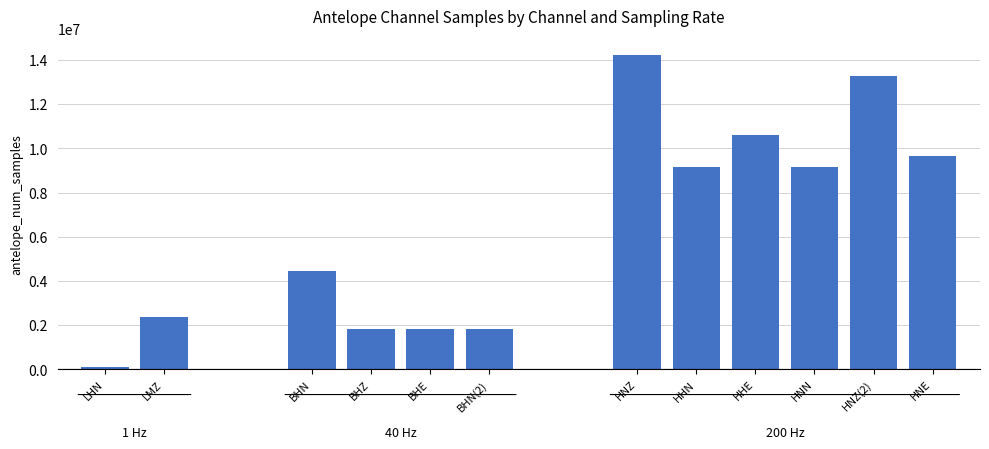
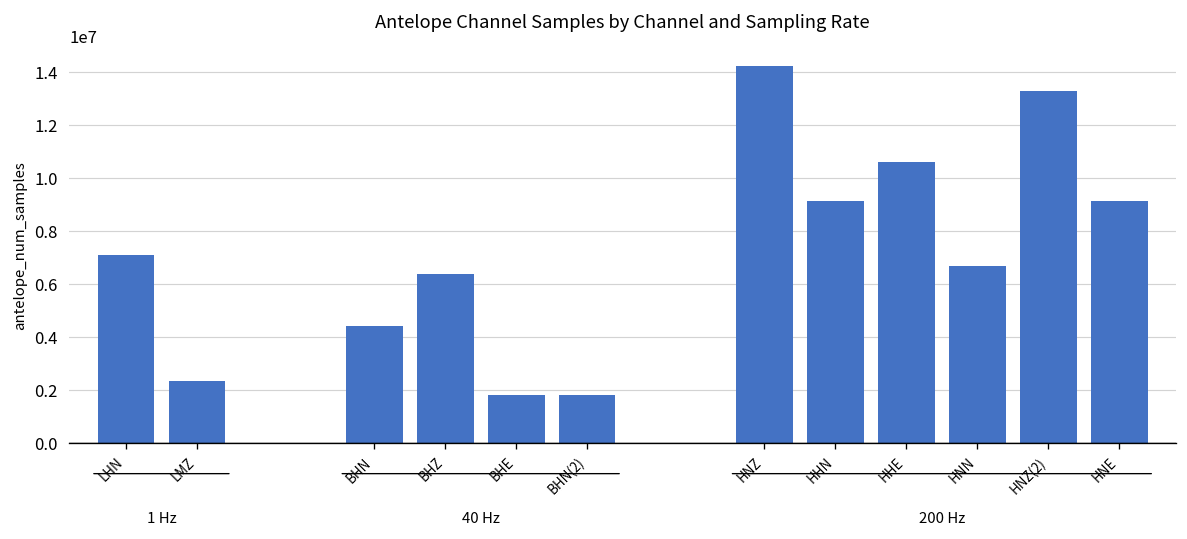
  {
-   "LHN": 100000,
+   "LHN": 7100000,
    "LMZ": 2400000,
    "BHN": 4400000,
-   "BHZ": 1800000,
+   "BHZ": 6400000,
    "BHE": 1800000,
    "BHN(2)": 1800000,
    "HNZ": 14200000,
    "HHN": 9100000,
    "HHE": 10600000,
-   "HNN": 9100000,
+   "HNN": 6700000,
    "HNZ(2)": 13300000,
-   "HNE": 9700000
+   "HNE": 9100000
  }
